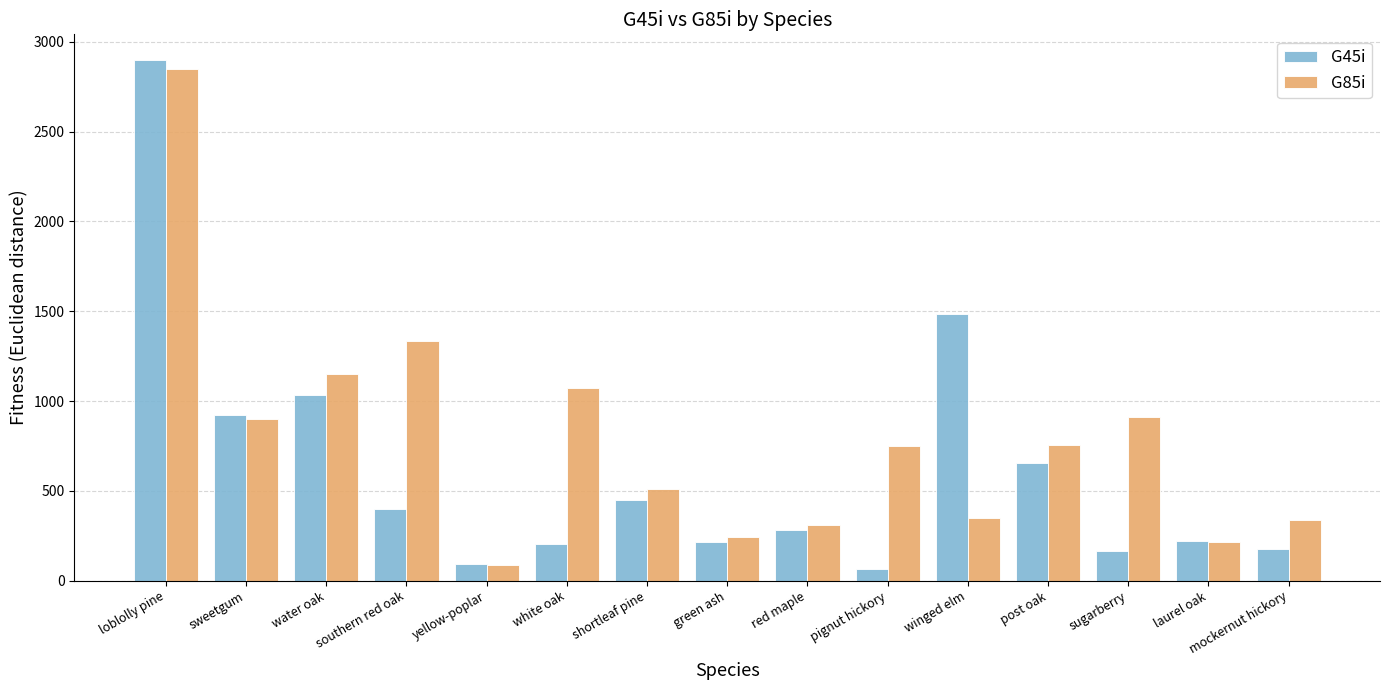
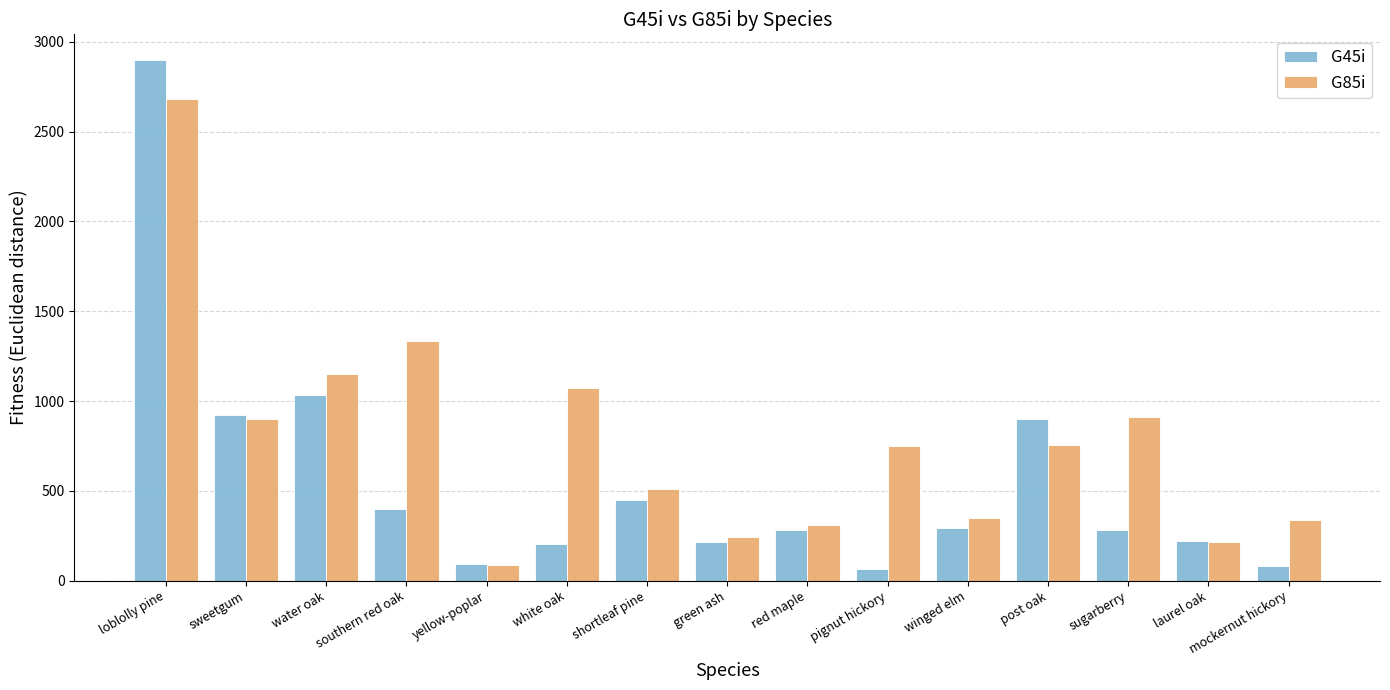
  {
    "G45i": {
      "loblolly pine": 2900,
      "sweetgum": 920,
      "water oak": 1030,
      "southern red oak": 400,
      "yellow-poplar": 90,
      "white oak": 200,
      "shortleaf pine": 450,
      "green ash": 220,
      "red maple": 280,
      "pignut hickory": 60,
-     "winged elm": 1480,
-     "post oak": 650,
-     "sugarberry": 170,
+     "winged elm": 290,
+     "post oak": 900,
+     "sugarberry": 280,
      "laurel oak": 220,
-     "mockernut hickory": 180
+     "mockernut hickory": 80
    },
    "G85i": {
-     "loblolly pine": 2850,
+     "loblolly pine": 2680,
      "sweetgum": 900,
      "water oak": 1150,
      "southern red oak": 1330,
      "yellow-poplar": 90,
      "white oak": 1070,
      "shortleaf pine": 510,
      "green ash": 240,
      "red maple": 310,
      "pignut hickory": 750,
      "winged elm": 350,
      "post oak": 760,
      "sugarberry": 910,
      "laurel oak": 220,
      "mockernut hickory": 340
    }
  }
